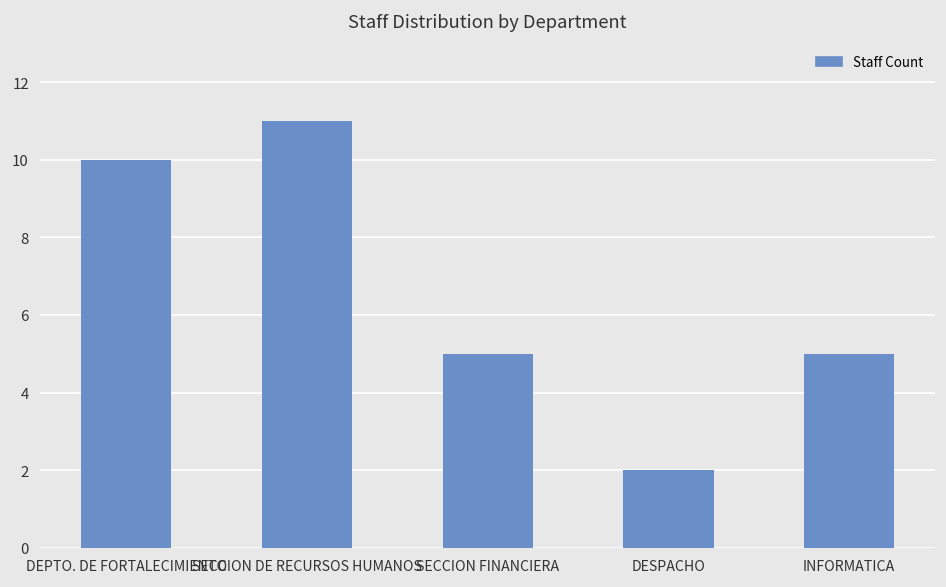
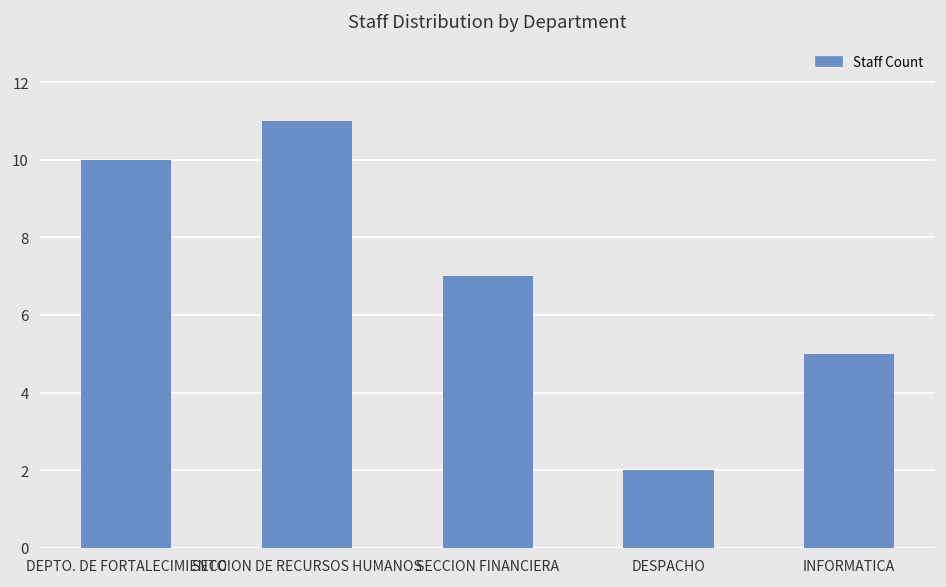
  {
-   "SECCION FINANCIERA": 5,
+   "SECCION FINANCIERA": 7,
    "DESPACHO": 2,
    "INFORMATICA": 5
  }
